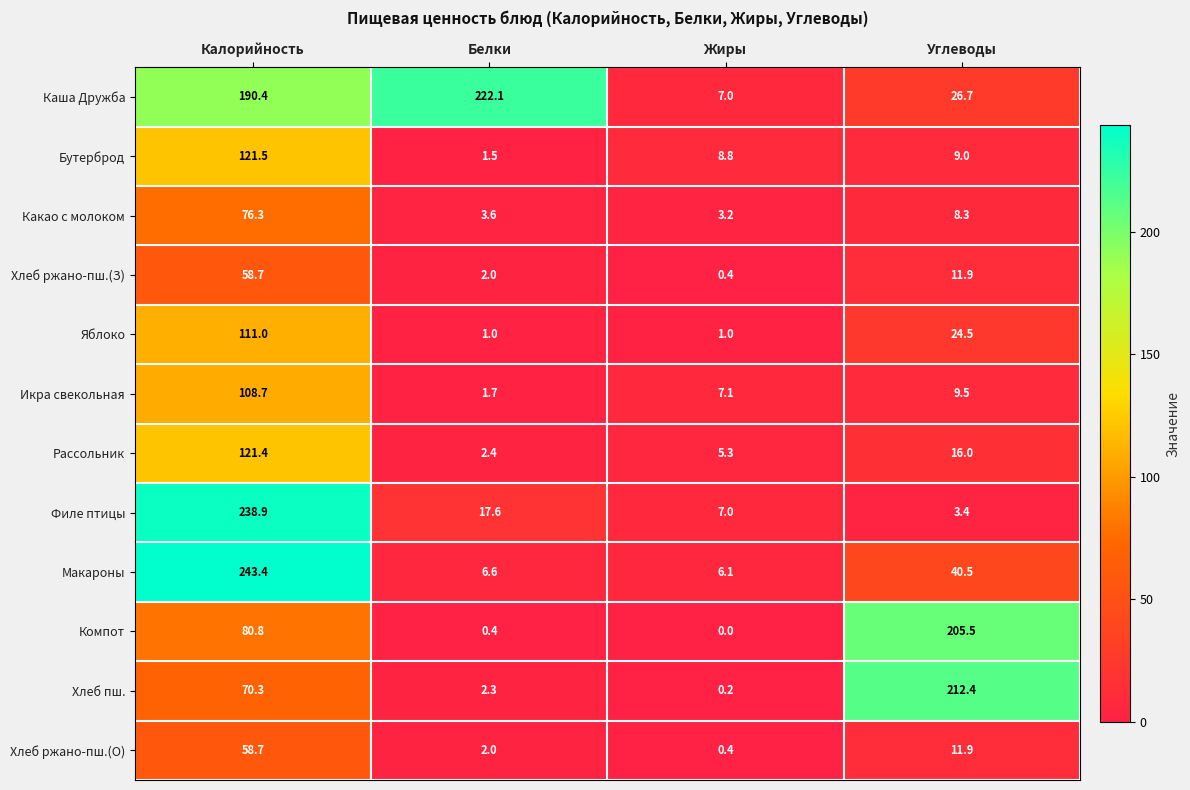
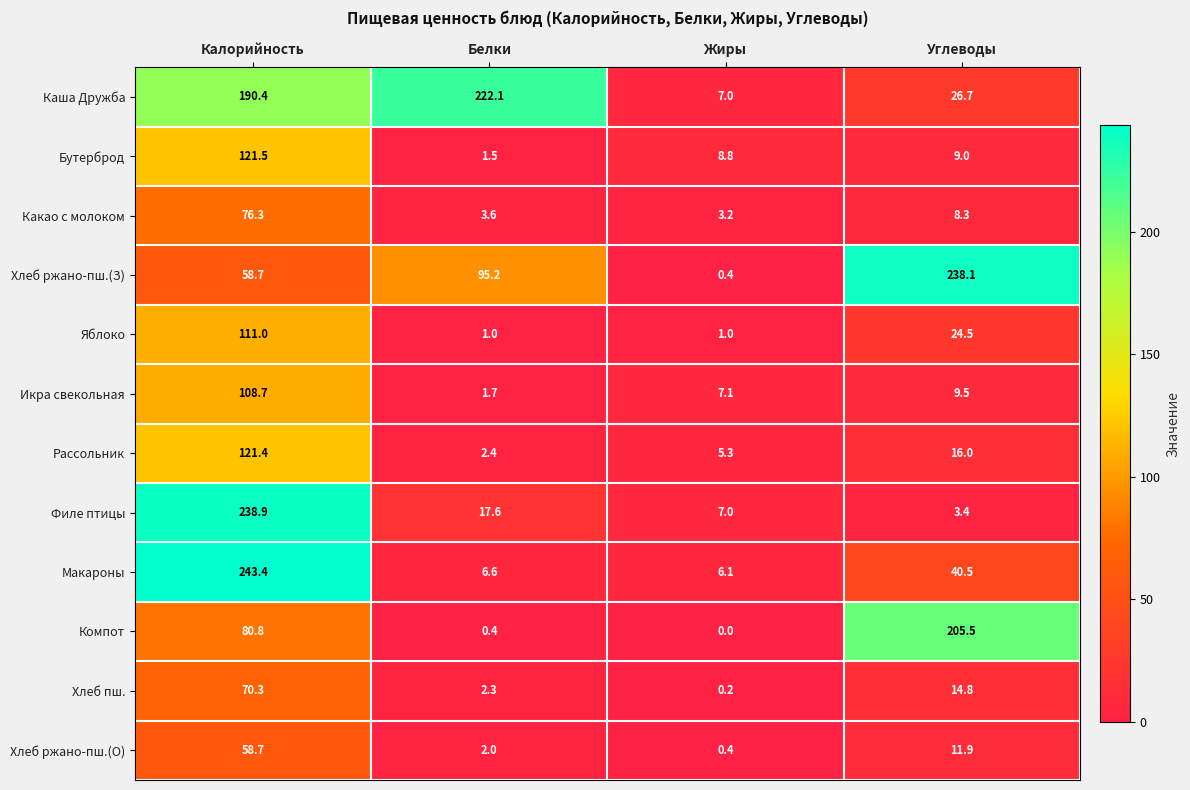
  {
    "Каша Дружба": {
      "Калорийность": 190.4,
      "Белки": 222.1,
      "Жиры": 7.0,
      "Углеводы": 26.7
    },
    "Бутерброд": {
      "Калорийность": 121.5,
      "Белки": 1.5,
      "Жиры": 8.8,
      "Углеводы": 9.0
    },
    "Какао с молоком": {
      "Калорийность": 76.3,
      "Белки": 3.6,
      "Жиры": 3.2,
      "Углеводы": 8.3
    },
    "Хлеб ржано-пш.(З)": {
      "Калорийность": 58.7,
-     "Белки": 2.0,
+     "Белки": 95.2,
      "Жиры": 0.4,
-     "Углеводы": 11.9
+     "Углеводы": 238.1
    },
    "Яблоко": {
      "Калорийность": 111.0,
      "Белки": 1.0,
      "Жиры": 1.0,
      "Углеводы": 24.5
    },
    "Икра свекольная": {
      "Калорийность": 108.7,
      "Белки": 1.7,
      "Жиры": 7.1,
      "Углеводы": 9.5
    },
    "Рассольник": {
      "Калорийность": 121.4,
      "Белки": 2.4,
      "Жиры": 5.3,
      "Углеводы": 16.0
    },
    "Филе птицы": {
      "Калорийность": 238.9,
      "Белки": 17.6,
      "Жиры": 7.0,
      "Углеводы": 3.4
    },
    "Макароны": {
      "Калорийность": 243.4,
      "Белки": 6.6,
      "Жиры": 6.1,
      "Углеводы": 40.5
    },
    "Компот": {
      "Калорийность": 80.8,
      "Белки": 0.4,
      "Жиры": 0.0,
      "Углеводы": 205.5
    },
    "Хлеб пш.": {
      "Калорийность": 70.3,
      "Белки": 2.3,
      "Жиры": 0.2,
-     "Углеводы": 212.4
+     "Углеводы": 14.8
    },
    "Хлеб ржано-пш.(О)": {
      "Калорийность": 58.7,
      "Белки": 2.0,
      "Жиры": 0.4,
      "Углеводы": 11.9
    }
  }
